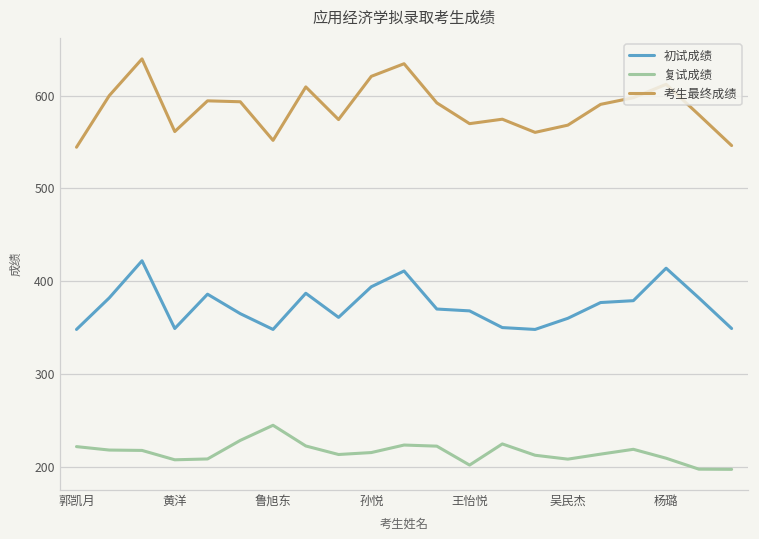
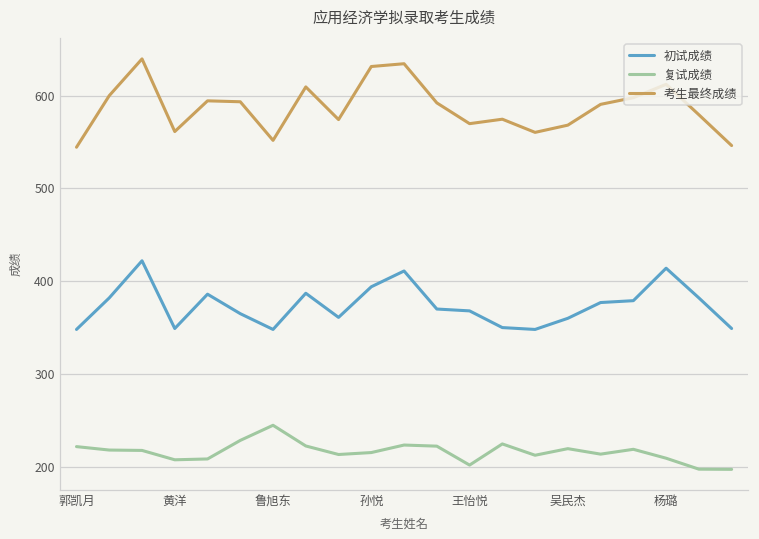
  {
    "初试成绩": {
      "郭凯月": 350,
      "黄洋": 350,
      "鲁旭东": 350,
      "孙悦": 390,
      "王怡悦": 370,
      "吴民杰": 360,
      "杨璐": 410
    },
    "复试成绩": {
      "郭凯月": 220,
      "黄洋": 210,
      "鲁旭东": 240,
      "孙悦": 220,
      "王怡悦": 200,
-     "吴民杰": 210,
+     "吴民杰": 220,
      "杨璐": 210
    },
    "考生最终成绩": {
      "郭凯月": 540,
      "黄洋": 560,
      "鲁旭东": 550,
-     "孙悦": 620,
+     "孙悦": 630,
      "王怡悦": 570,
      "吴民杰": 570
    }
  }
